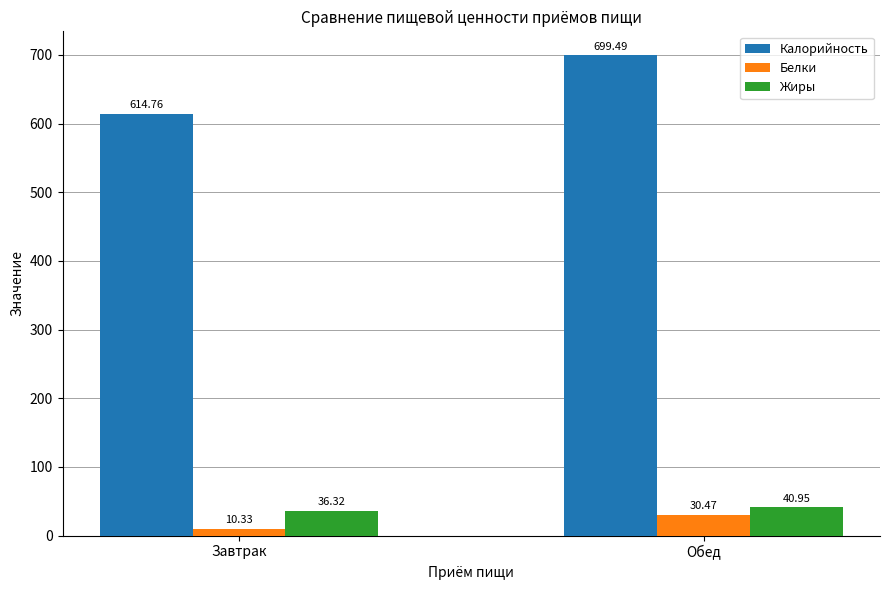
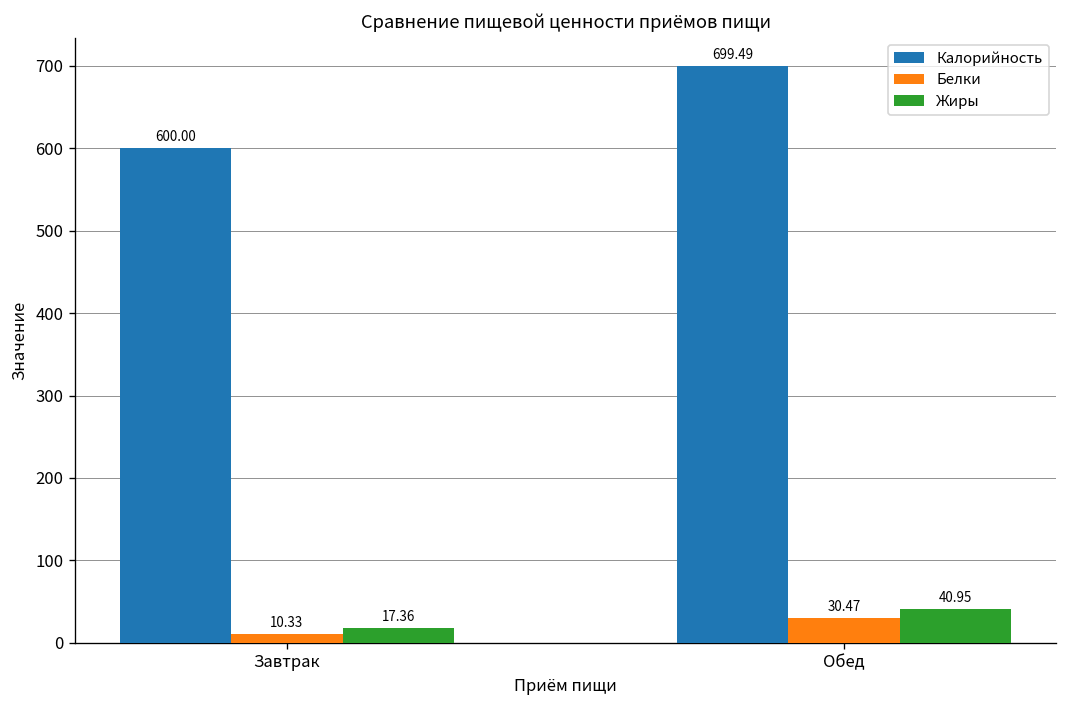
  {
    "Калорийность": {
-     "Завтрак": 614.76,
+     "Завтрак": 600.00,
      "Обед": 699.49
    },
    "Белки": {
      "Завтрак": 10.33,
      "Обед": 30.47
    },
    "Жиры": {
-     "Завтрак": 36.32,
+     "Завтрак": 17.36,
      "Обед": 40.95
    }
  }
